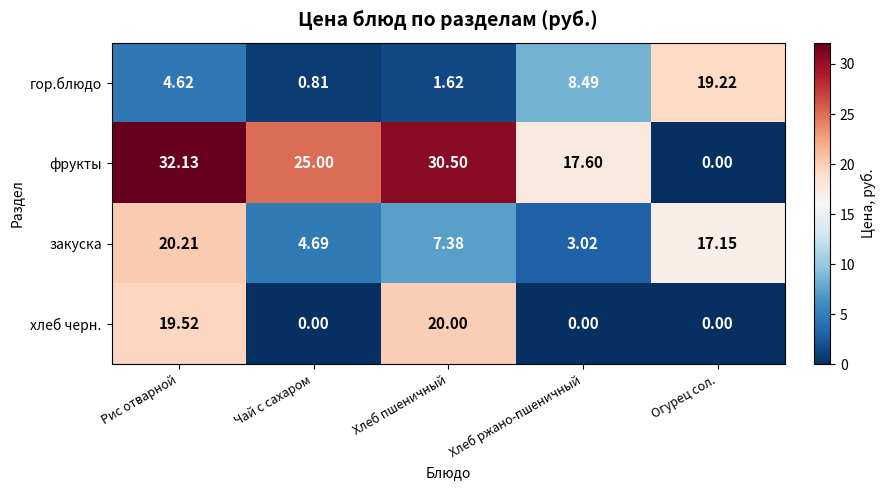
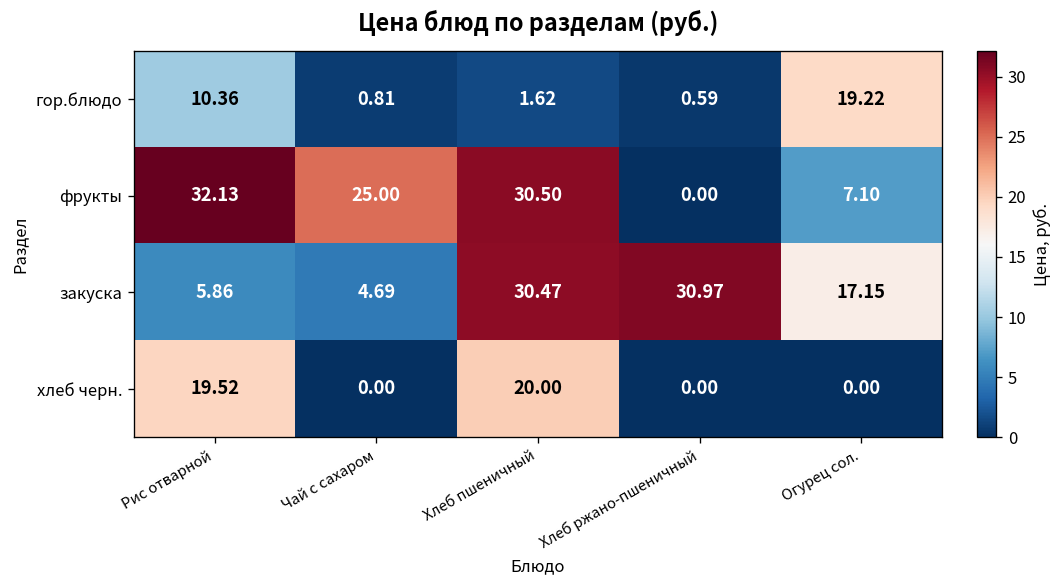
  {
    "гор.блюдо": {
-     "Рис отварной": 4.62,
+     "Рис отварной": 10.36,
      "Чай с сахаром": 0.81,
      "Хлеб пшеничный": 1.62,
-     "Хлеб ржано-пшеничный": 8.49,
+     "Хлеб ржано-пшеничный": 0.59,
      "Огурец сол.": 19.22
    },
    "фрукты": {
      "Рис отварной": 32.13,
      "Чай с сахаром": 25.00,
      "Хлеб пшеничный": 30.50,
-     "Хлеб ржано-пшеничный": 17.60,
-     "Огурец сол.": 0.00
+     "Хлеб ржано-пшеничный": 0.00,
+     "Огурец сол.": 7.10
    },
    "закуска": {
-     "Рис отварной": 20.21,
+     "Рис отварной": 5.86,
      "Чай с сахаром": 4.69,
-     "Хлеб пшеничный": 7.38,
-     "Хлеб ржано-пшеничный": 3.02,
+     "Хлеб пшеничный": 30.47,
+     "Хлеб ржано-пшеничный": 30.97,
      "Огурец сол.": 17.15
    },
    "хлеб черн.": {
      "Рис отварной": 19.52,
      "Чай с сахаром": 0.00,
      "Хлеб пшеничный": 20.00,
      "Хлеб ржано-пшеничный": 0.00,
      "Огурец сол.": 0.00
    }
  }
